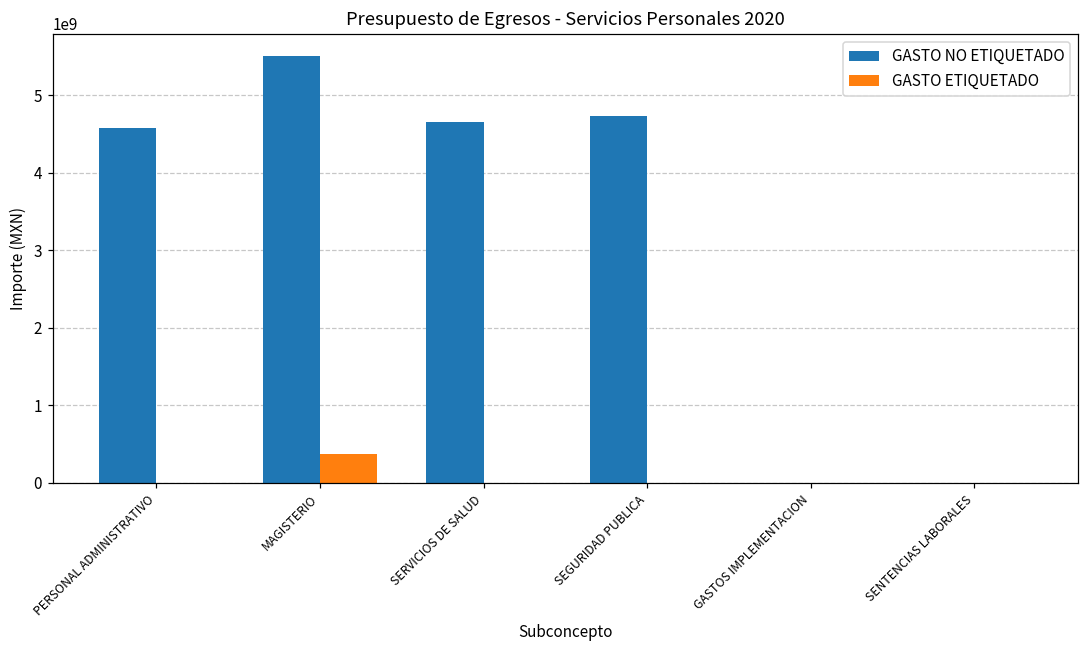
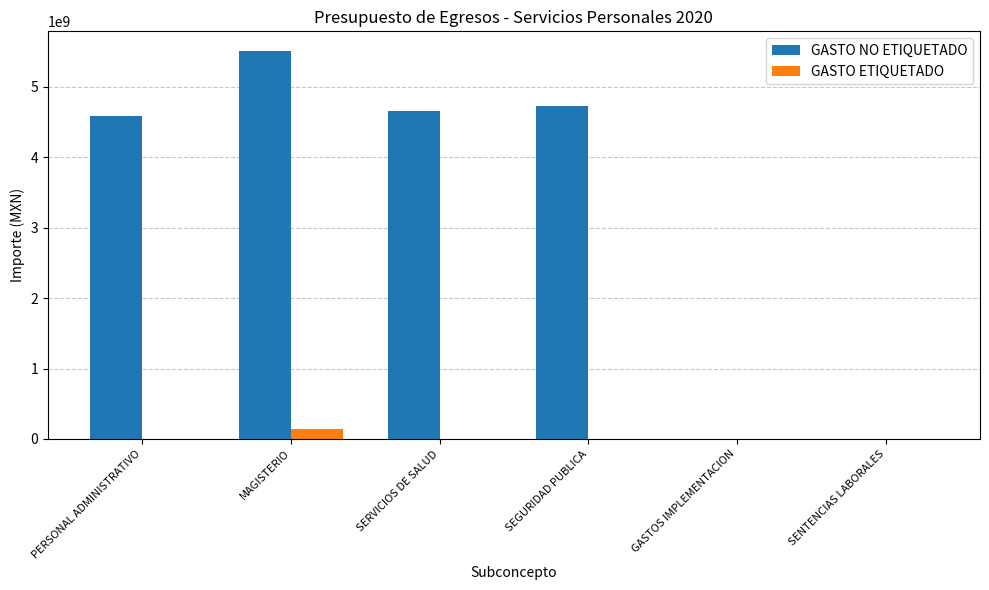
  {
    "GASTO NO ETIQUETADO": {
      "PERSONAL ADMINISTRATIVO": 4600000000,
      "MAGISTERIO": 5500000000,
      "SERVICIOS DE SALUD": 4700000000,
      "SEGURIDAD PUBLICA": 4700000000,
      "GASTOS IMPLEMENTACION": 0,
      "SENTENCIAS LABORALES": 0
    },
    "GASTO ETIQUETADO": {
      "PERSONAL ADMINISTRATIVO": 0,
-     "MAGISTERIO": 400000000,
+     "MAGISTERIO": 100000000,
      "SERVICIOS DE SALUD": 0,
      "SEGURIDAD PUBLICA": 0,
      "GASTOS IMPLEMENTACION": 0,
      "SENTENCIAS LABORALES": 0
    }
  }
